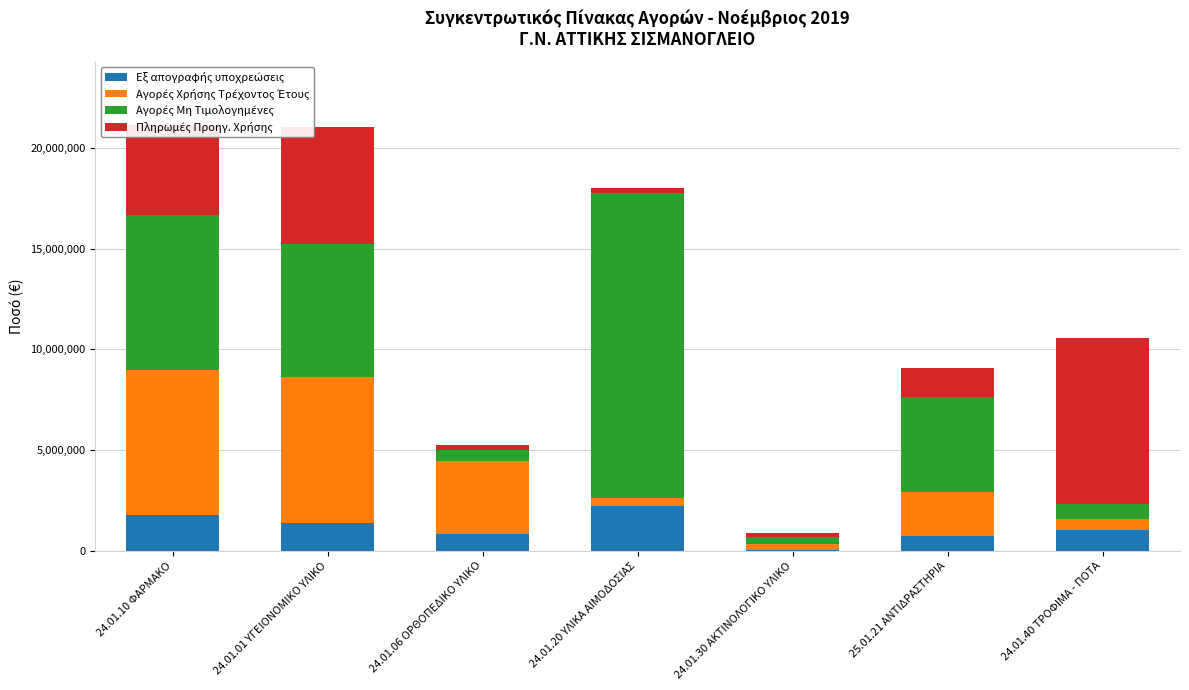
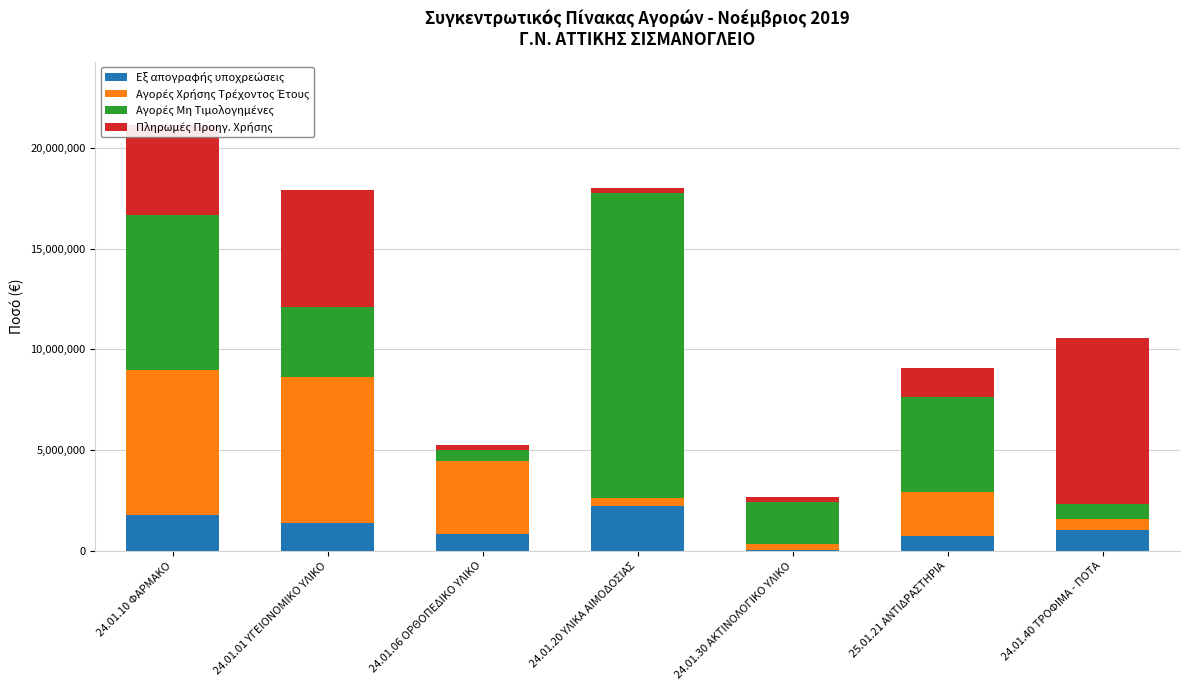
  {
    "Εξ απογραφής υποχρεώσεις": {
      "24.01.10 ΦΑΡΜΑΚΟ": "1,800,000",
      "24.01.01 ΥΓΕΙΟΝΟΜΙΚΟ ΥΛΙΚΟ": "1,400,000",
      "24.01.06 ΟΡΘΟΠΕΔΙΚΟ ΥΛΙΚΟ": "900,000",
      "24.01.20 ΥΛΙΚΑ ΑΙΜΟΔΟΣΙΑΣ": "2,200,000",
      "25.01.21 ΑΝΤΙΔΡΑΣΤΗΡΙΑ": "800,000",
      "24.01.40 ΤΡΟΦΙΜΑ - ΠΟΤΑ": "1,000,000"
    },
    "Αγορές Χρήσης Τρέχοντος Έτους": {
      "24.01.10 ΦΑΡΜΑΚΟ": "7,200,000",
      "24.01.01 ΥΓΕΙΟΝΟΜΙΚΟ ΥΛΙΚΟ": "7,200,000",
      "24.01.06 ΟΡΘΟΠΕΔΙΚΟ ΥΛΙΚΟ": "3,600,000",
      "24.01.20 ΥΛΙΚΑ ΑΙΜΟΔΟΣΙΑΣ": "400,000",
      "24.01.30 ΑΚΤΙΝΟΛΟΓΙΚΟ ΥΛΙΚΟ": "300,000",
      "25.01.21 ΑΝΤΙΔΡΑΣΤΗΡΙΑ": "2,200,000",
      "24.01.40 ΤΡΟΦΙΜΑ - ΠΟΤΑ": "600,000"
    },
    "Αγορές Μη Τιμολογημένες": {
      "24.01.10 ΦΑΡΜΑΚΟ": "7,700,000",
-     "24.01.01 ΥΓΕΙΟΝΟΜΙΚΟ ΥΛΙΚΟ": "6,600,000",
+     "24.01.01 ΥΓΕΙΟΝΟΜΙΚΟ ΥΛΙΚΟ": "3,500,000",
      "24.01.06 ΟΡΘΟΠΕΔΙΚΟ ΥΛΙΚΟ": "500,000",
      "24.01.20 ΥΛΙΚΑ ΑΙΜΟΔΟΣΙΑΣ": "15,100,000",
-     "24.01.30 ΑΚΤΙΝΟΛΟΓΙΚΟ ΥΛΙΚΟ": "300,000",
+     "24.01.30 ΑΚΤΙΝΟΛΟΓΙΚΟ ΥΛΙΚΟ": "2,100,000",
      "25.01.21 ΑΝΤΙΔΡΑΣΤΗΡΙΑ": "4,700,000",
      "24.01.40 ΤΡΟΦΙΜΑ - ΠΟΤΑ": "700,000"
    },
    "Πληρωμές Προηγ. Χρήσης": {
      "24.01.01 ΥΓΕΙΟΝΟΜΙΚΟ ΥΛΙΚΟ": "5,800,000",
      "24.01.06 ΟΡΘΟΠΕΔΙΚΟ ΥΛΙΚΟ": "300,000",
      "24.01.20 ΥΛΙΚΑ ΑΙΜΟΔΟΣΙΑΣ": "300,000",
      "24.01.30 ΑΚΤΙΝΟΛΟΓΙΚΟ ΥΛΙΚΟ": "200,000",
      "25.01.21 ΑΝΤΙΔΡΑΣΤΗΡΙΑ": "1,400,000",
      "24.01.40 ΤΡΟΦΙΜΑ - ΠΟΤΑ": "8,200,000"
    }
  }
